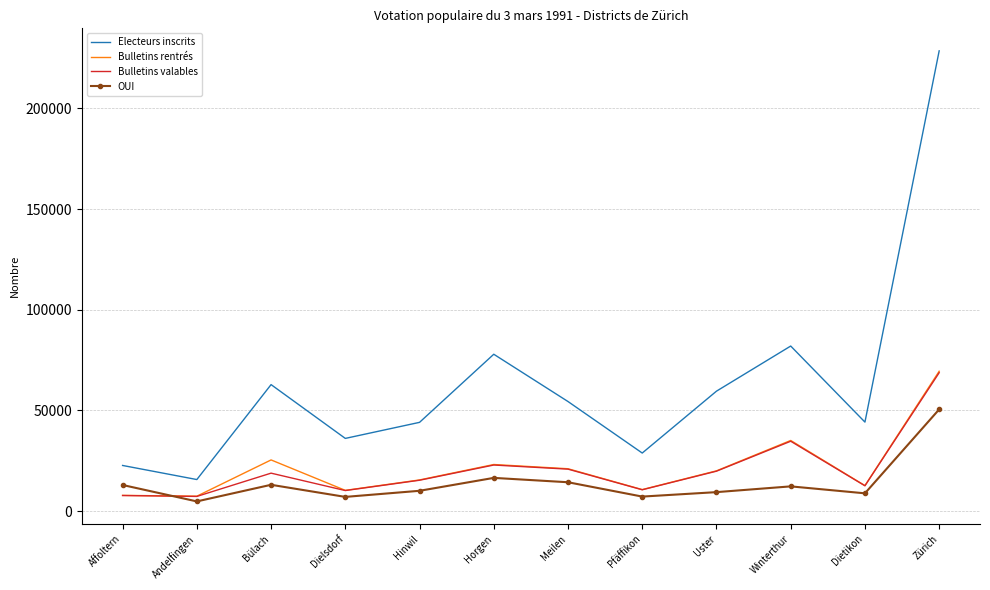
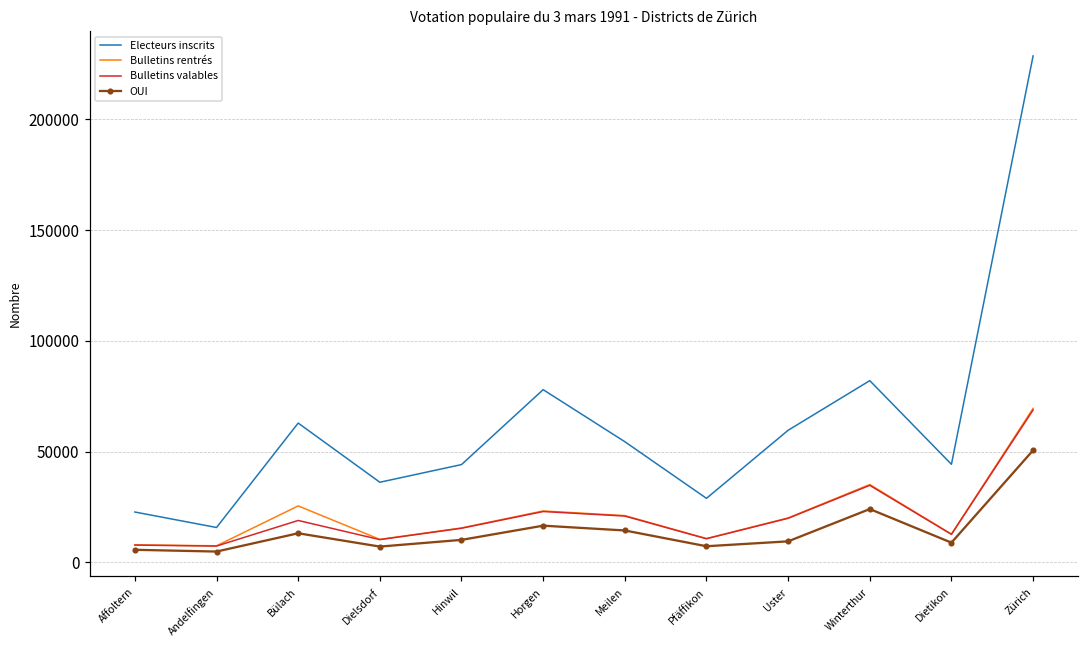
  {
    "Electeurs inscrits": {
      "Affoltern": 23000,
      "Andelfingen": 16000,
      "Bülach": 63000,
      "Dielsdorf": 36000,
      "Hinwil": 44000,
      "Horgen": 78000,
      "Meilen": 54000,
      "Pfäffikon": 29000,
      "Uster": 60000,
      "Winterthur": 82000,
      "Dietikon": 44000,
      "Zürich": 229000
    },
    "Bulletins rentrés": {
      "Bülach": 25000
    },
    "Bulletins valables": {
      "Bülach": 19000
    },
    "OUI": {
-     "Affoltern": 13000,
+     "Affoltern": 6000,
      "Andelfingen": 5000,
      "Bülach": 13000,
      "Dielsdorf": 7000,
      "Hinwil": 10000,
      "Horgen": 17000,
      "Meilen": 14000,
      "Pfäffikon": 7000,
      "Uster": 9000,
-     "Winterthur": 12000,
+     "Winterthur": 24000,
      "Dietikon": 9000,
      "Zürich": 51000
    }
  }
